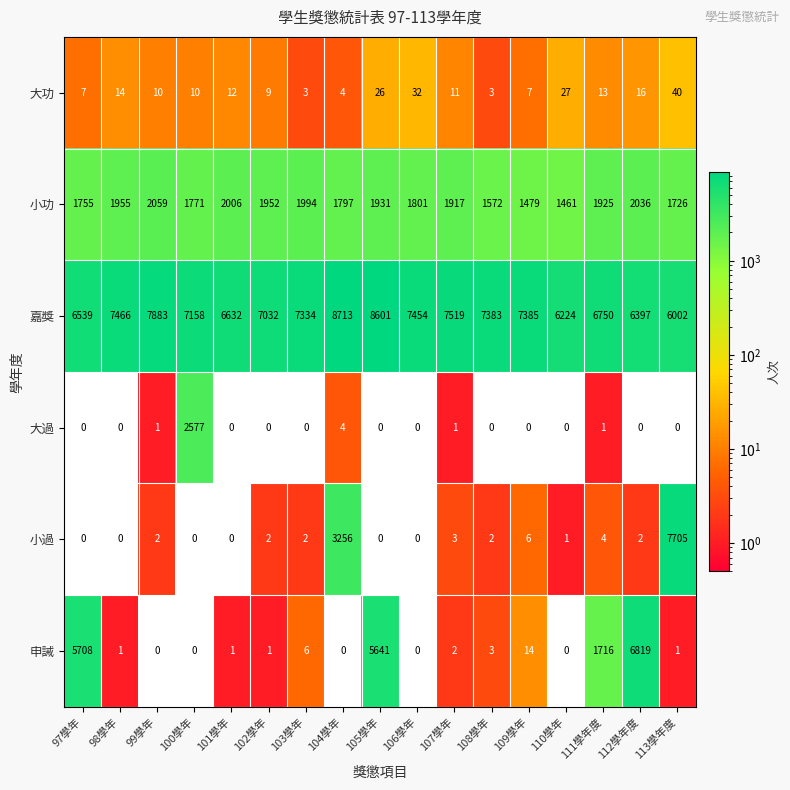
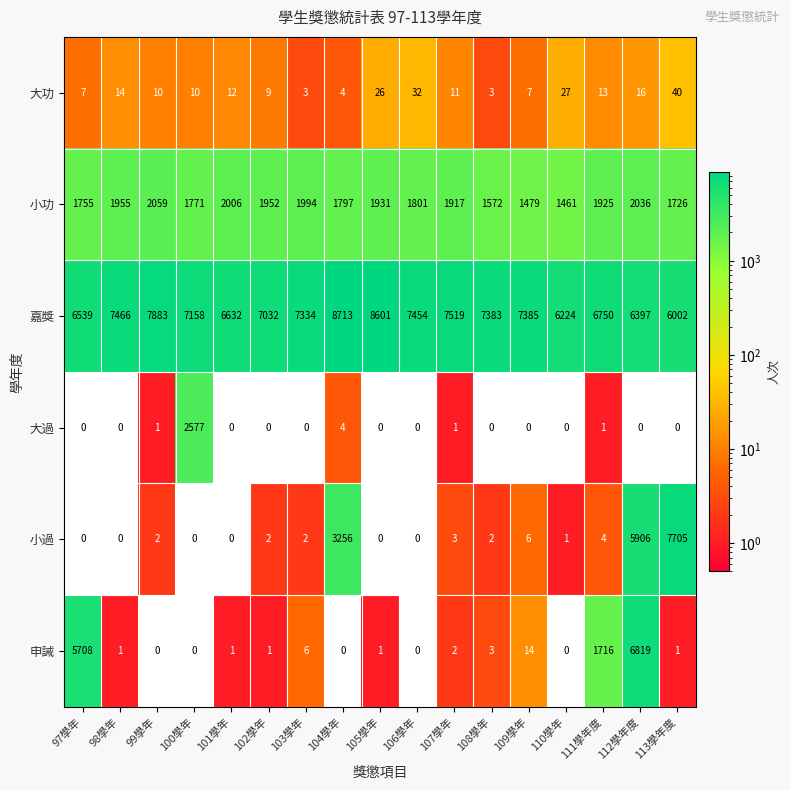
  {
    "大功": {
      "97學年": 7,
      "98學年": 14,
      "99學年": 10,
      "100學年": 10,
      "101學年": 12,
      "102學年": 9,
      "103學年": 3,
      "104學年": 4,
      "105學年": 26,
      "106學年": 32,
      "107學年": 11,
      "108學年": 3,
      "109學年": 7,
      "110學年": 27,
      "111學年度": 13,
      "112學年度": 16,
      "113學年度": 40
    },
    "小功": {
      "97學年": 1755,
      "98學年": 1955,
      "99學年": 2059,
      "100學年": 1771,
      "101學年": 2006,
      "102學年": 1952,
      "103學年": 1994,
      "104學年": 1797,
      "105學年": 1931,
      "106學年": 1801,
      "107學年": 1917,
      "108學年": 1572,
      "109學年": 1479,
      "110學年": 1461,
      "111學年度": 1925,
      "112學年度": 2036,
      "113學年度": 1726
    },
    "嘉獎": {
      "97學年": 6539,
      "98學年": 7466,
      "99學年": 7883,
      "100學年": 7158,
      "101學年": 6632,
      "102學年": 7032,
      "103學年": 7334,
      "104學年": 8713,
      "105學年": 8601,
      "106學年": 7454,
      "107學年": 7519,
      "108學年": 7383,
      "109學年": 7385,
      "110學年": 6224,
      "111學年度": 6750,
      "112學年度": 6397,
      "113學年度": 6002
    },
    "大過": {
      "97學年": 0,
      "98學年": 0,
      "99學年": 1,
      "100學年": 2577,
      "101學年": 0,
      "102學年": 0,
      "103學年": 0,
      "104學年": 4,
      "105學年": 0,
      "106學年": 0,
      "107學年": 1,
      "108學年": 0,
      "109學年": 0,
      "110學年": 0,
      "111學年度": 1,
      "112學年度": 0,
      "113學年度": 0
    },
    "小過": {
      "97學年": 0,
      "98學年": 0,
      "99學年": 2,
      "100學年": 0,
      "101學年": 0,
      "102學年": 2,
      "103學年": 2,
      "104學年": 3256,
      "105學年": 0,
      "106學年": 0,
      "107學年": 3,
      "108學年": 2,
      "109學年": 6,
      "110學年": 1,
      "111學年度": 4,
-     "112學年度": 2,
+     "112學年度": 5906,
      "113學年度": 7705
    },
    "申誡": {
      "97學年": 5708,
      "98學年": 1,
      "99學年": 0,
      "100學年": 0,
      "101學年": 1,
      "102學年": 1,
      "103學年": 6,
      "104學年": 0,
-     "105學年": 5641,
+     "105學年": 1,
      "106學年": 0,
      "107學年": 2,
      "108學年": 3,
      "109學年": 14,
      "110學年": 0,
      "111學年度": 1716,
      "112學年度": 6819,
      "113學年度": 1
    }
  }
